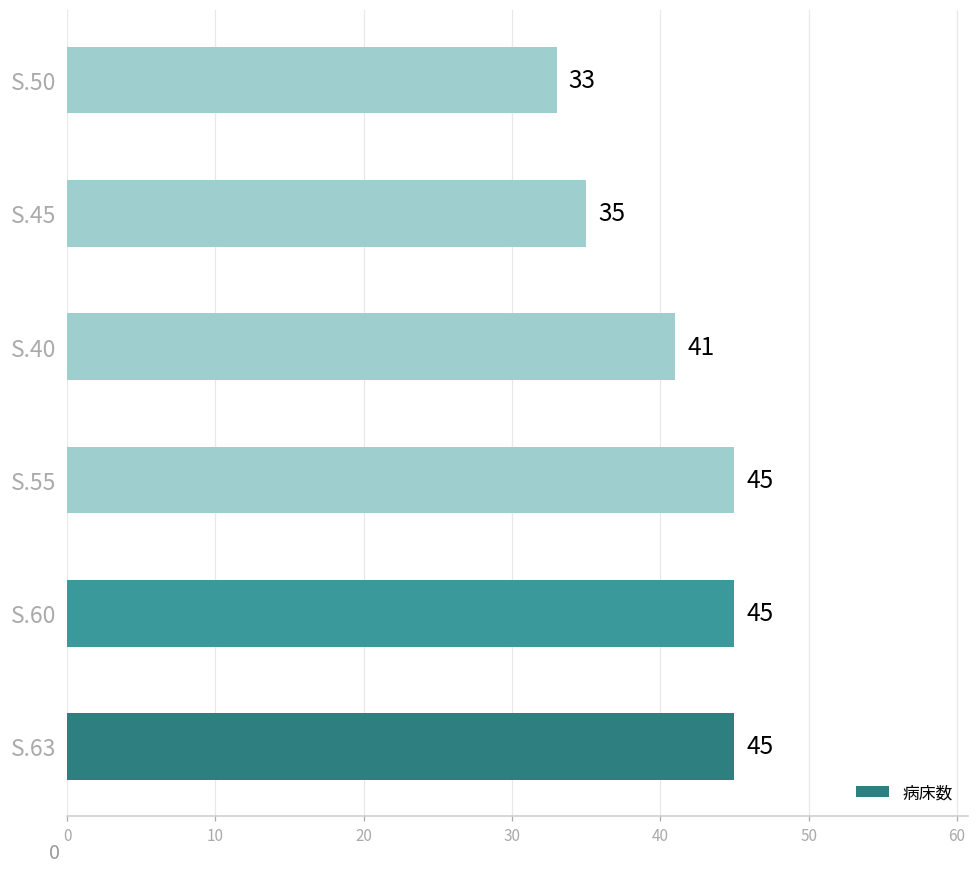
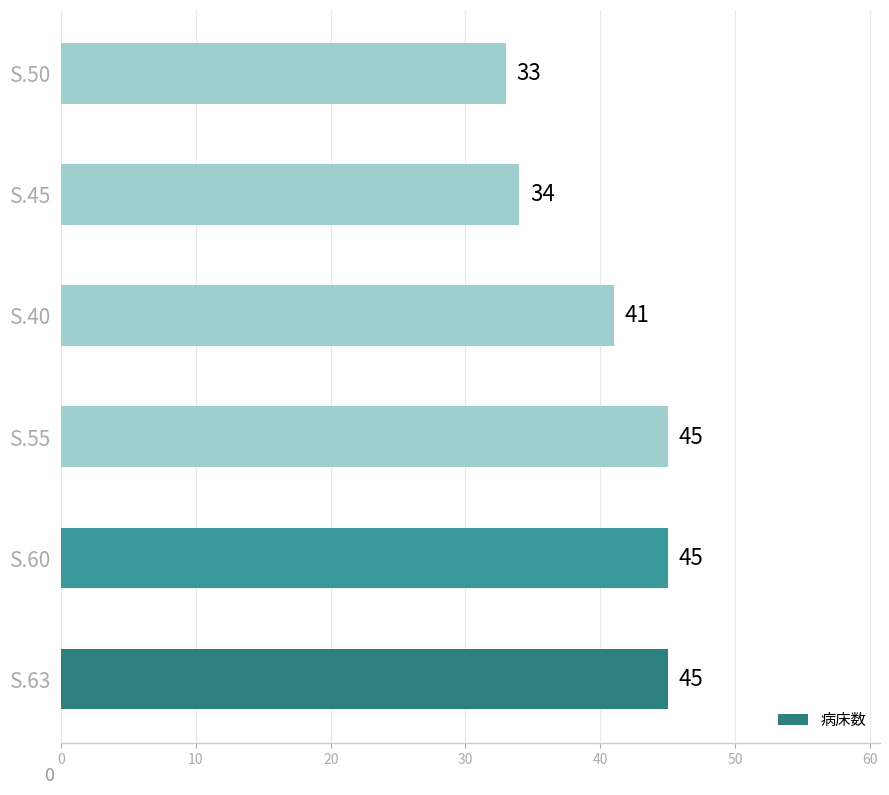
  {
    "S.50": 33,
-   "S.45": 35,
+   "S.45": 34,
    "S.40": 41,
    "S.55": 45,
    "S.60": 45,
    "S.63": 45
  }
